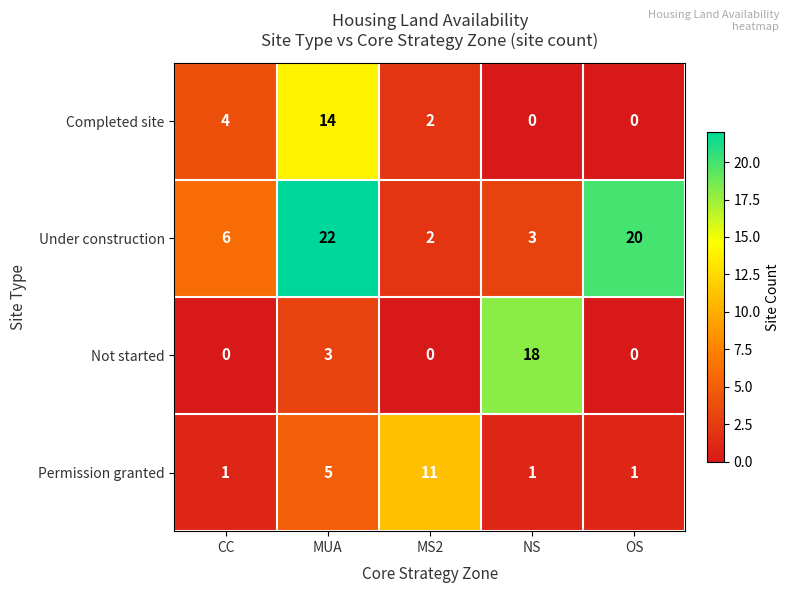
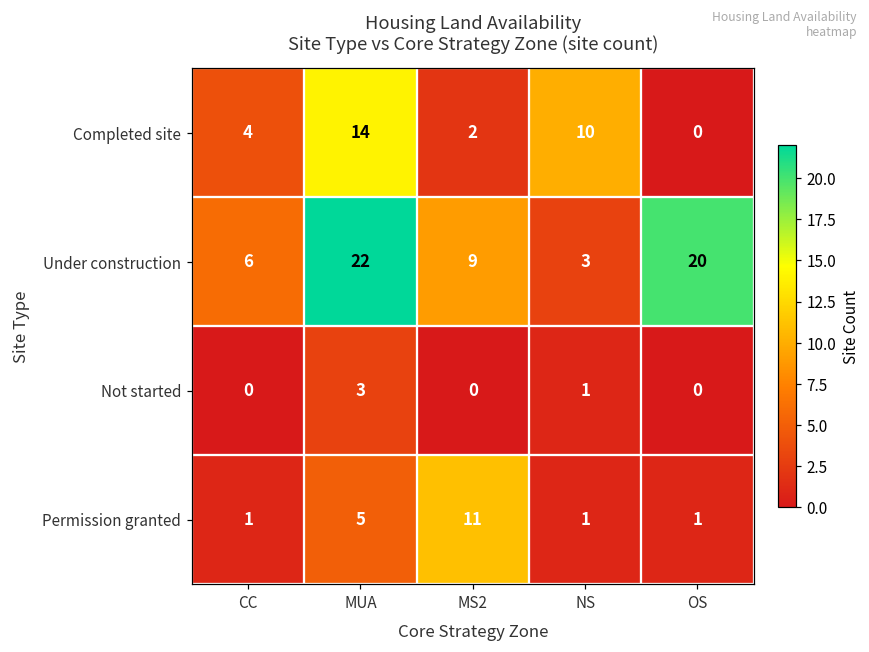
  {
    "Completed site": {
      "CC": 4,
      "MUA": 14,
      "MS2": 2,
-     "NS": 0,
+     "NS": 10,
      "OS": 0
    },
    "Under construction": {
      "CC": 6,
      "MUA": 22,
-     "MS2": 2,
+     "MS2": 9,
      "NS": 3,
      "OS": 20
    },
    "Not started": {
      "CC": 0,
      "MUA": 3,
      "MS2": 0,
-     "NS": 18,
+     "NS": 1,
      "OS": 0
    },
    "Permission granted": {
      "CC": 1,
      "MUA": 5,
      "MS2": 11,
      "NS": 1,
      "OS": 1
    }
  }
